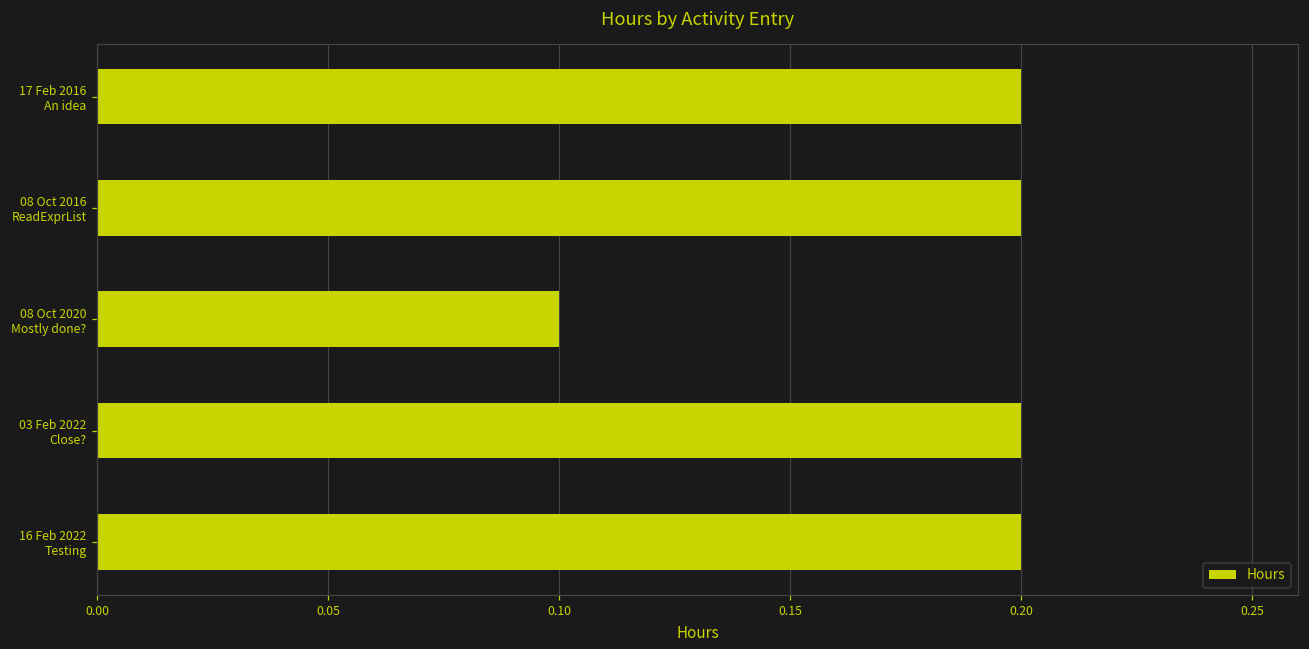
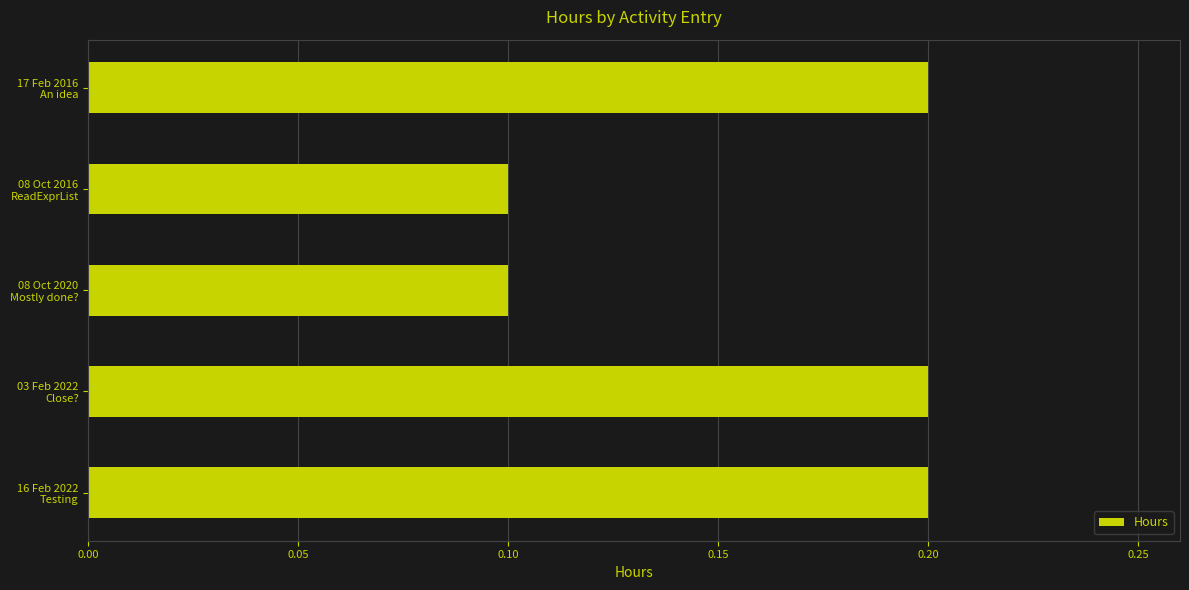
  {
    "17 Feb 2016 An idea": 0.2,
-   "08 Oct 2016 ReadExprList": 0.2,
+   "08 Oct 2016 ReadExprList": 0.1,
    "08 Oct 2020 Mostly done?": 0.1,
    "03 Feb 2022 Close?": 0.2,
    "16 Feb 2022 Testing": 0.2
  }
